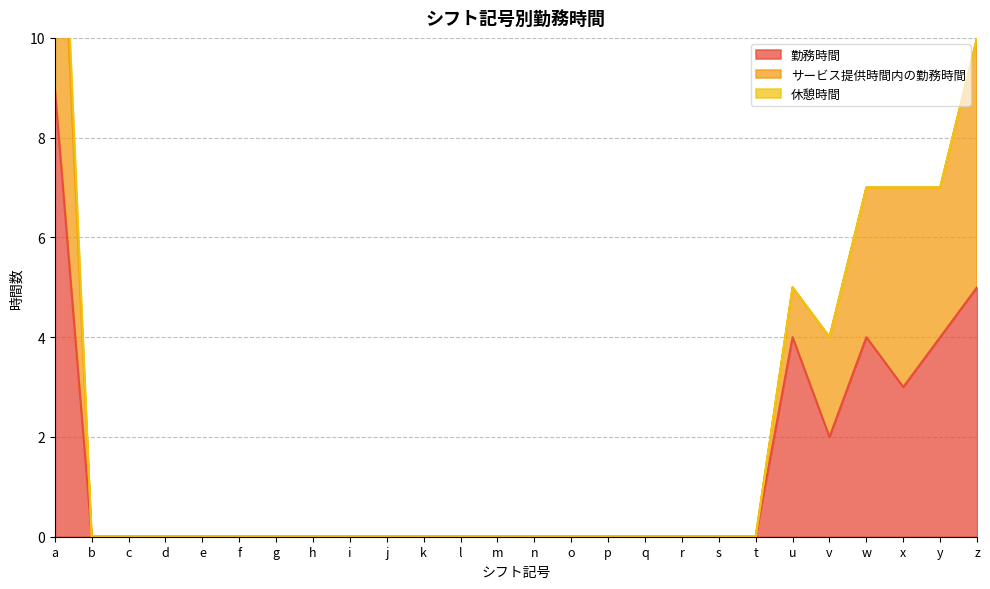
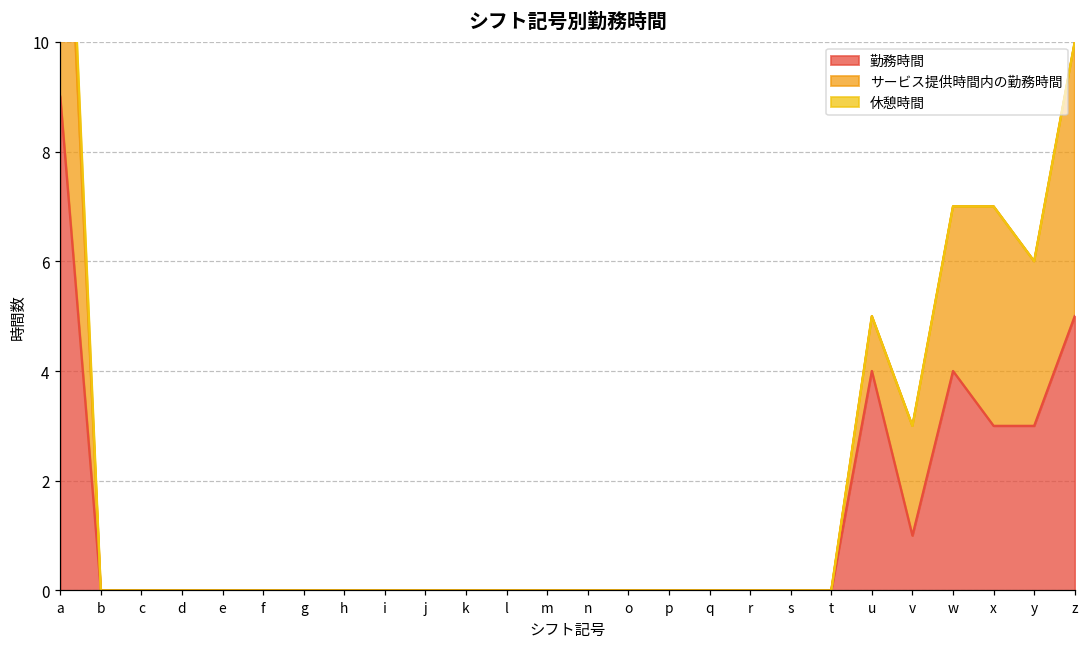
  {
    "勤務時間": {
      "a": 9,
      "u": 4,
-     "v": 2,
+     "v": 1,
      "w": 4,
      "x": 3,
-     "y": 4,
+     "y": 3,
      "z": 5
    }
  }
